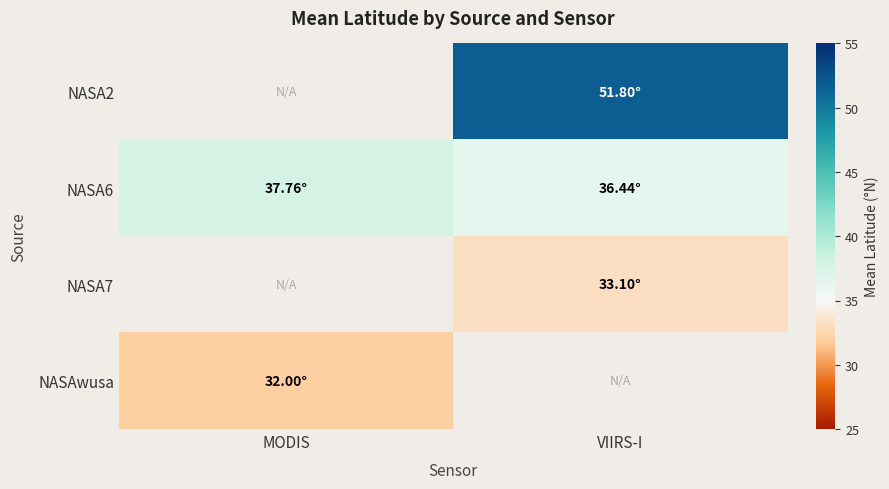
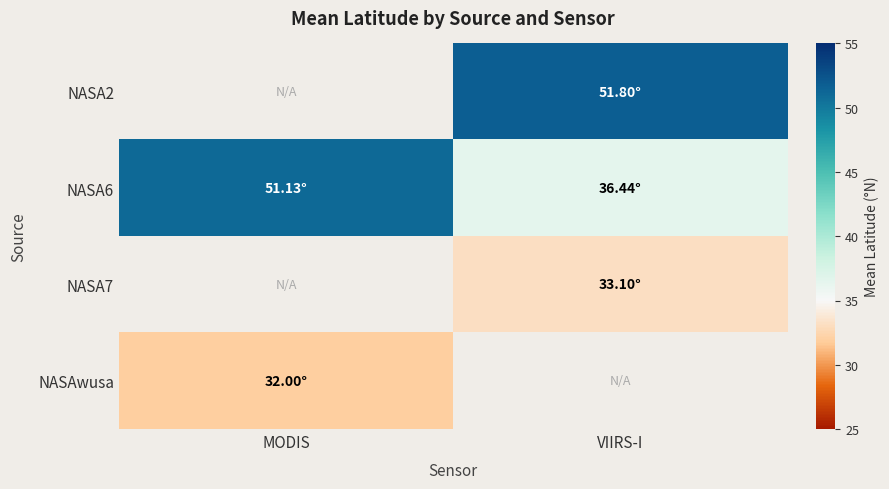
  {
    "NASA2": {
      "VIIRS-I": "51.80°"
    },
    "NASA6": {
-     "MODIS": "37.76°",
+     "MODIS": "51.13°",
      "VIIRS-I": "36.44°"
    },
    "NASA7": {
      "VIIRS-I": "33.10°"
    },
    "NASAwusa": {
      "MODIS": "32.00°"
    }
  }
